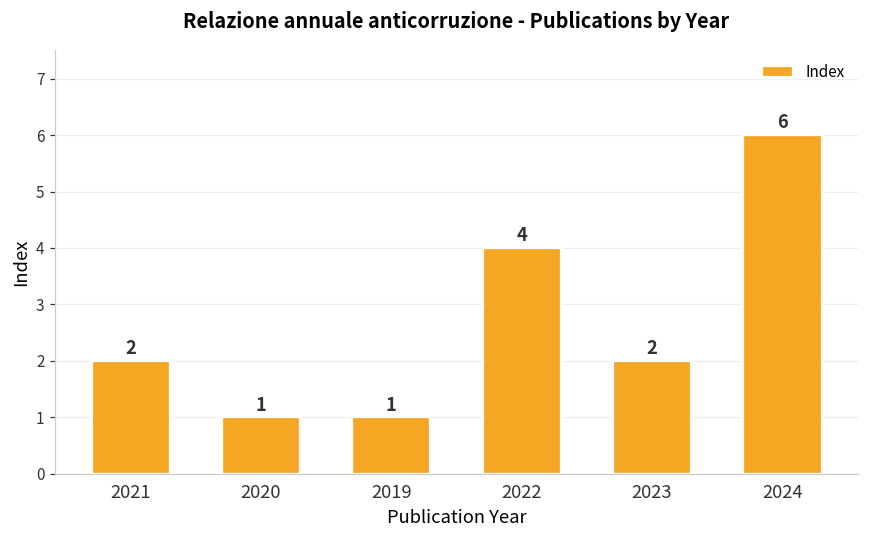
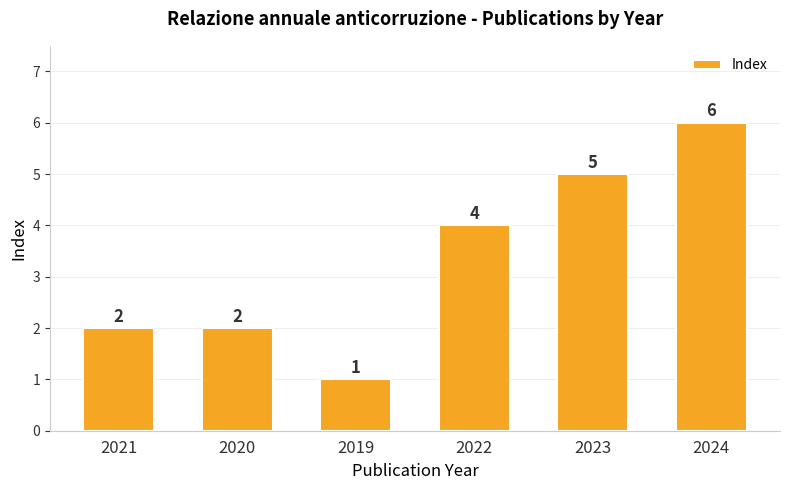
  {
    "2021": 2,
-   "2020": 1,
+   "2020": 2,
    "2019": 1,
    "2022": 4,
-   "2023": 2,
+   "2023": 5,
    "2024": 6
  }
